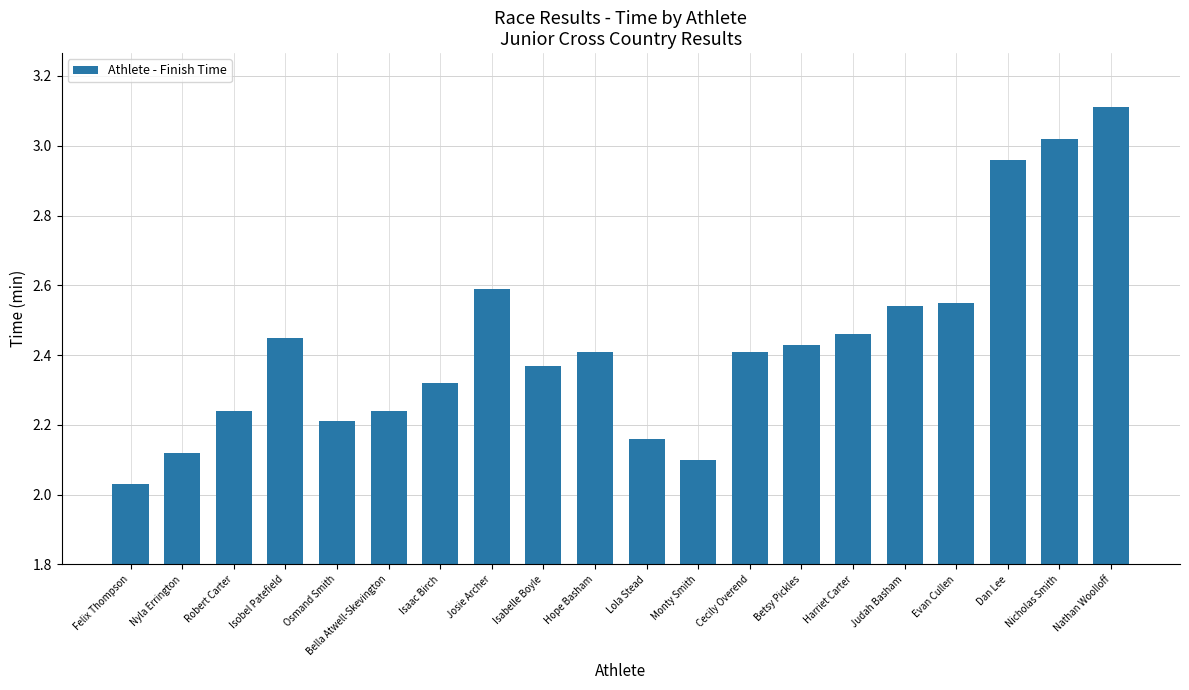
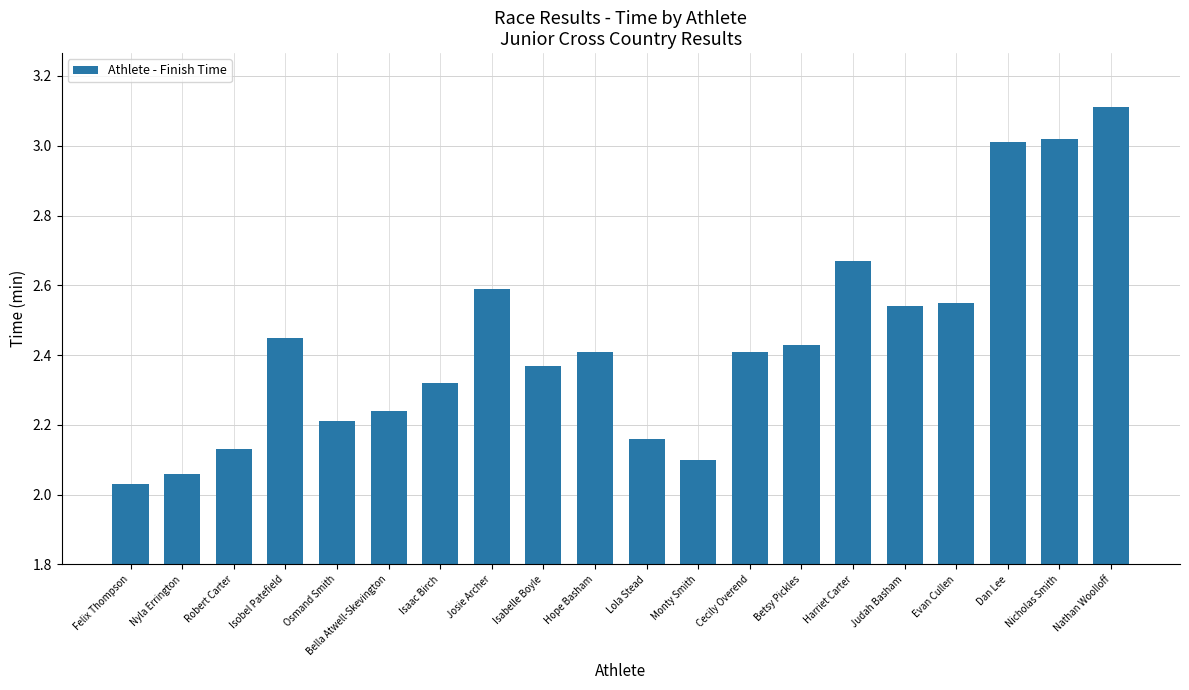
  {
    "Felix Thompson": 2.03,
-   "Nyla Errington": 2.12,
-   "Robert Carter": 2.24,
+   "Nyla Errington": 2.06,
+   "Robert Carter": 2.13,
    "Isobel Patefield": 2.45,
    "Osmand Smith": 2.21,
    "Bella Atwell-Skevington": 2.24,
    "Isaac Birch": 2.32,
    "Josie Archer": 2.59,
    "Isabelle Boyle": 2.37,
    "Hope Basham": 2.41,
    "Lola Stead": 2.16,
    "Monty Smith": 2.10,
    "Cecily Overend": 2.41,
    "Betsy Pickles": 2.43,
-   "Harriet Carter": 2.46,
+   "Harriet Carter": 2.67,
    "Judah Basham": 2.54,
    "Evan Cullen": 2.55,
-   "Dan Lee": 2.96,
+   "Dan Lee": 3.01,
    "Nicholas Smith": 3.02,
    "Nathan Woolloff": 3.11
  }
